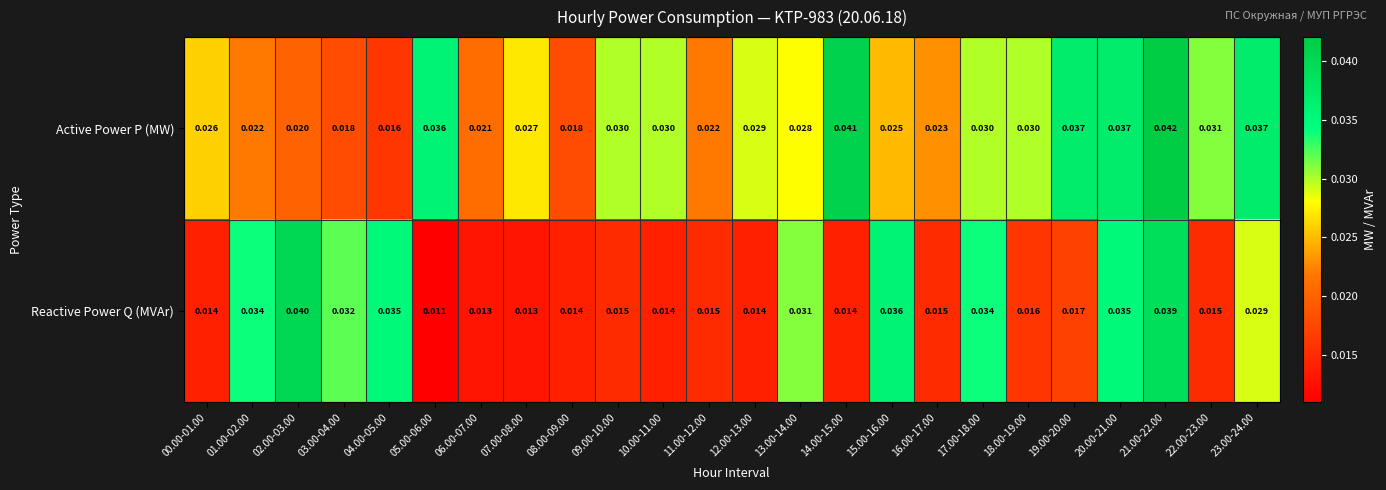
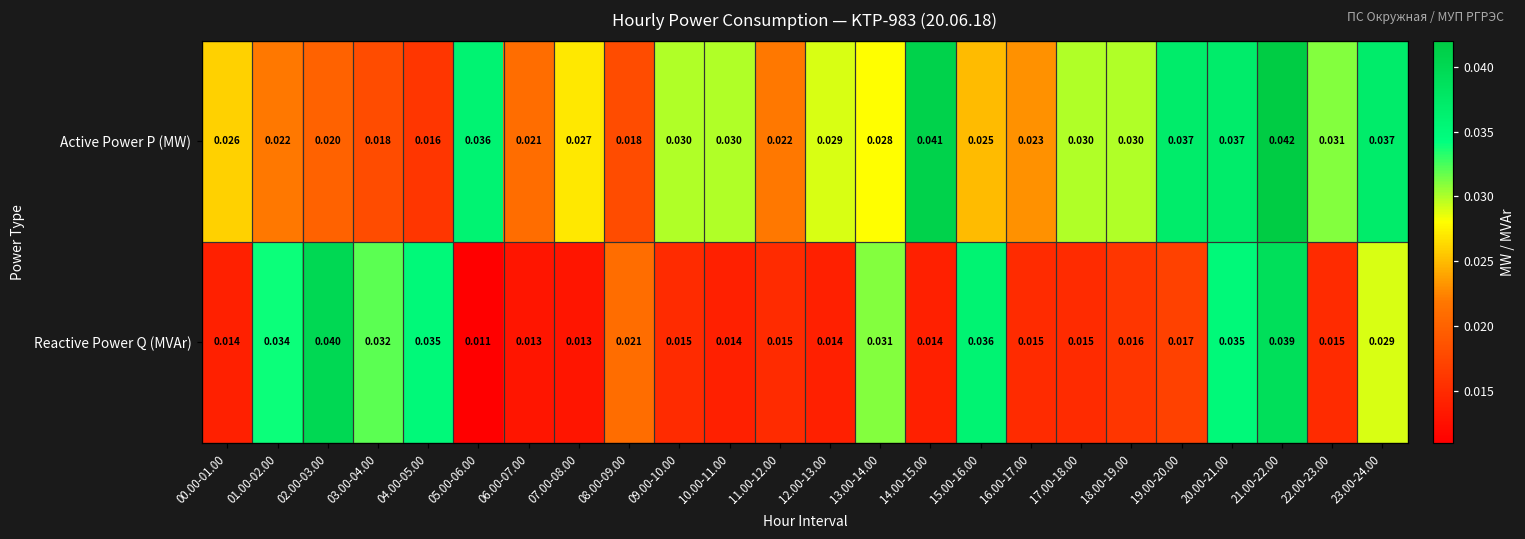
  {
    "Active Power P (MW)": {
      "00.00-01.00": 0.026,
      "01.00-02.00": 0.022,
      "02.00-03.00": 0.020,
      "03.00-04.00": 0.018,
      "04.00-05.00": 0.016,
      "05.00-06.00": 0.036,
      "06.00-07.00": 0.021,
      "07.00-08.00": 0.027,
      "08.00-09.00": 0.018,
      "09.00-10.00": 0.030,
      "10.00-11.00": 0.030,
      "11.00-12.00": 0.022,
      "12.00-13.00": 0.029,
      "13.00-14.00": 0.028,
      "14.00-15.00": 0.041,
      "15.00-16.00": 0.025,
      "16.00-17.00": 0.023,
      "17.00-18.00": 0.030,
      "18.00-19.00": 0.030,
      "19.00-20.00": 0.037,
      "20.00-21.00": 0.037,
      "21.00-22.00": 0.042,
      "22.00-23.00": 0.031,
      "23.00-24.00": 0.037
    },
    "Reactive Power Q (MVAr)": {
      "00.00-01.00": 0.014,
      "01.00-02.00": 0.034,
      "02.00-03.00": 0.040,
      "03.00-04.00": 0.032,
      "04.00-05.00": 0.035,
      "05.00-06.00": 0.011,
      "06.00-07.00": 0.013,
      "07.00-08.00": 0.013,
-     "08.00-09.00": 0.014,
+     "08.00-09.00": 0.021,
      "09.00-10.00": 0.015,
      "10.00-11.00": 0.014,
      "11.00-12.00": 0.015,
      "12.00-13.00": 0.014,
      "13.00-14.00": 0.031,
      "14.00-15.00": 0.014,
      "15.00-16.00": 0.036,
      "16.00-17.00": 0.015,
-     "17.00-18.00": 0.034,
+     "17.00-18.00": 0.015,
      "18.00-19.00": 0.016,
      "19.00-20.00": 0.017,
      "20.00-21.00": 0.035,
      "21.00-22.00": 0.039,
      "22.00-23.00": 0.015,
      "23.00-24.00": 0.029
    }
  }
